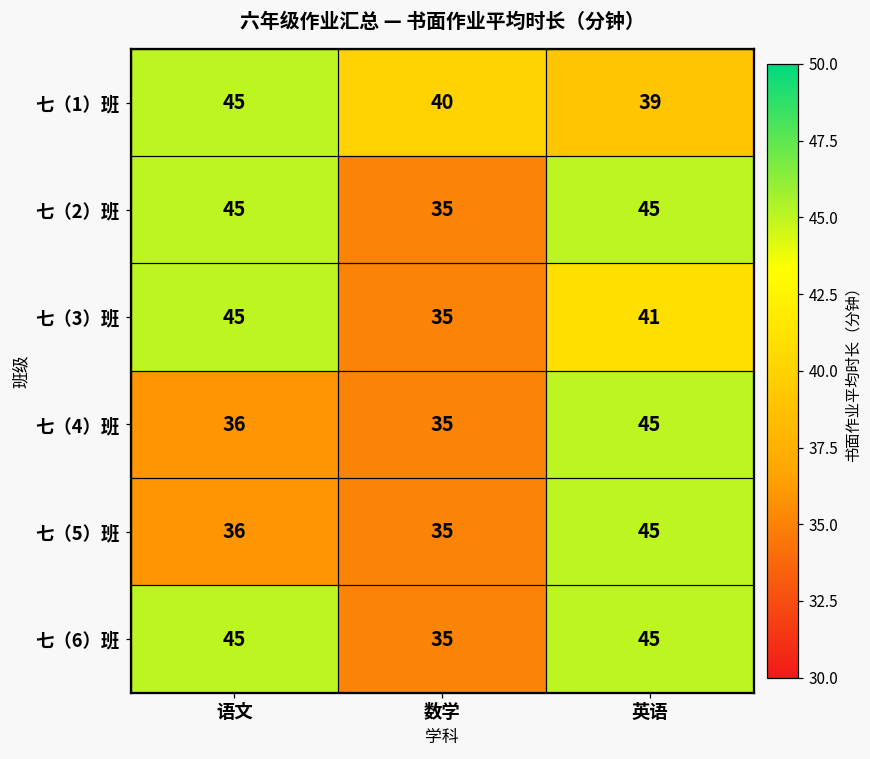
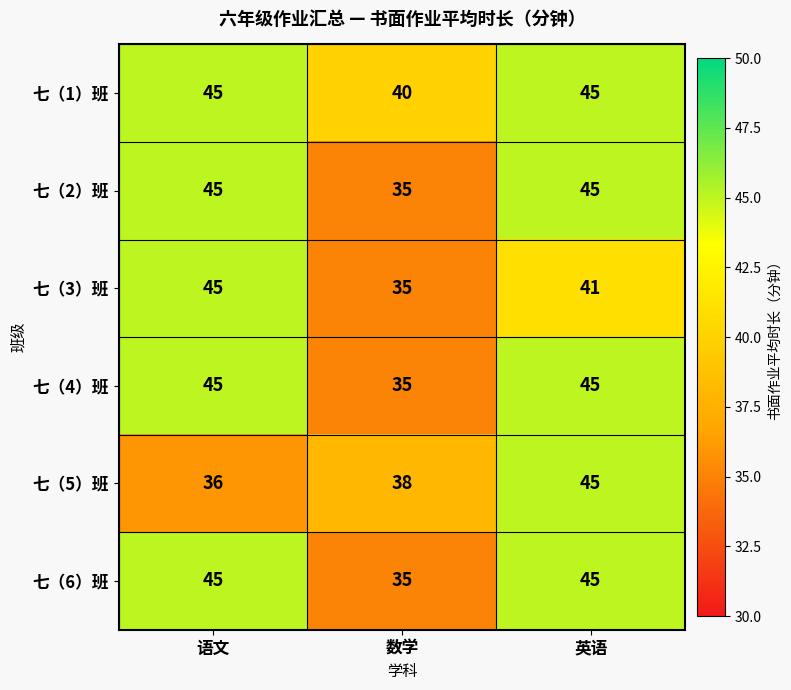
  {
    "七（1）班": {
      "语文": 45,
      "数学": 40,
-     "英语": 39
+     "英语": 45
    },
    "七（2）班": {
      "语文": 45,
      "数学": 35,
      "英语": 45
    },
    "七（3）班": {
      "语文": 45,
      "数学": 35,
      "英语": 41
    },
    "七（4）班": {
-     "语文": 36,
+     "语文": 45,
      "数学": 35,
      "英语": 45
    },
    "七（5）班": {
      "语文": 36,
-     "数学": 35,
+     "数学": 38,
      "英语": 45
    },
    "七（6）班": {
      "语文": 45,
      "数学": 35,
      "英语": 45
    }
  }
